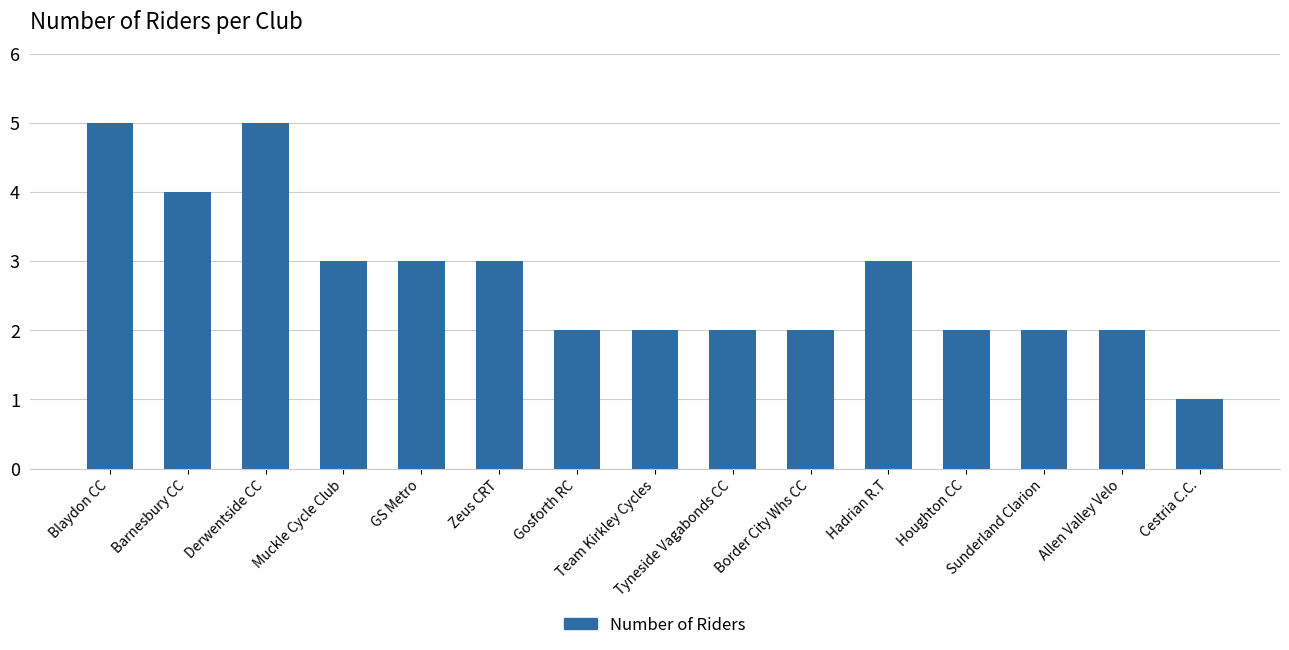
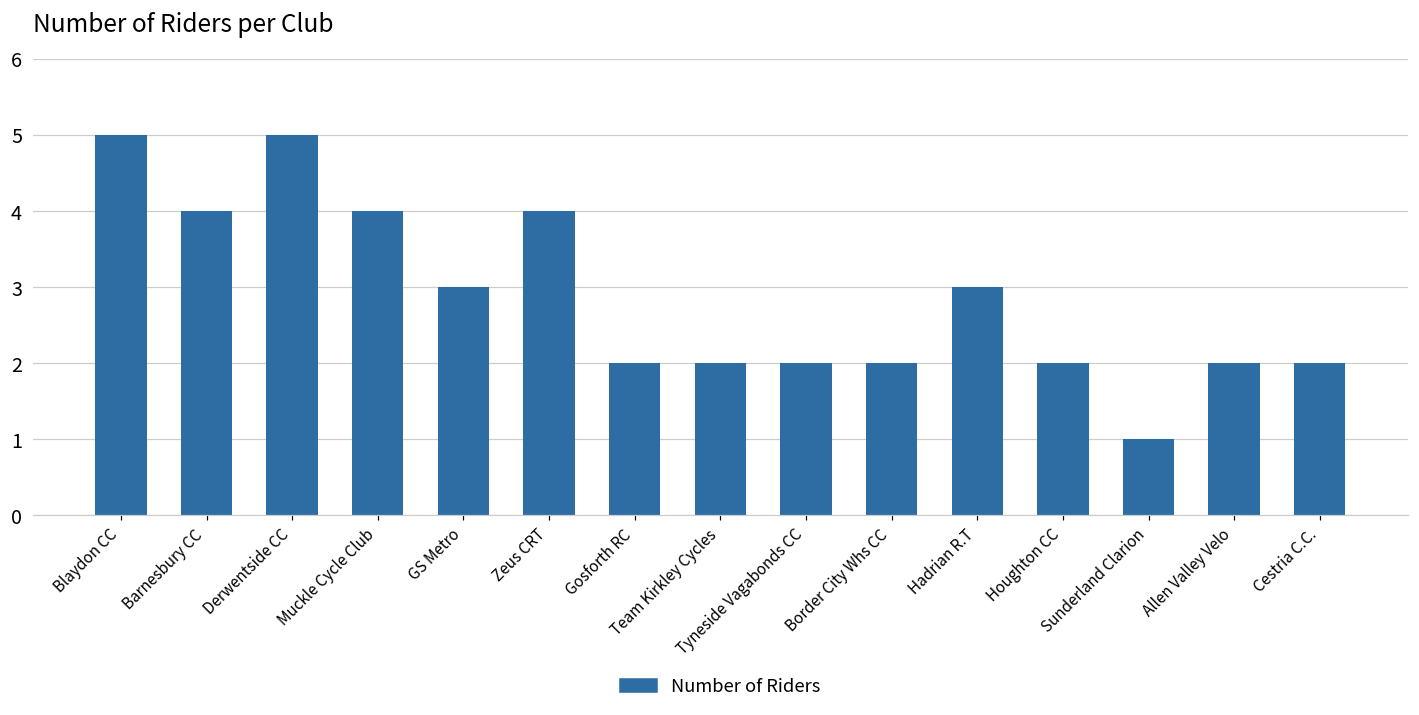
  {
    "Blaydon CC": 5,
    "Barnesbury CC": 4,
    "Derwentside CC": 5,
-   "Muckle Cycle Club": 3,
+   "Muckle Cycle Club": 4,
    "GS Metro": 3,
-   "Zeus CRT": 3,
+   "Zeus CRT": 4,
    "Gosforth RC": 2,
    "Team Kirkley Cycles": 2,
    "Tyneside Vagabonds CC": 2,
    "Border City Whs CC": 2,
    "Hadrian R.T": 3,
    "Houghton CC": 2,
-   "Sunderland Clarion": 2,
+   "Sunderland Clarion": 1,
    "Allen Valley Velo": 2,
-   "Cestria C.C.": 1
+   "Cestria C.C.": 2
  }
